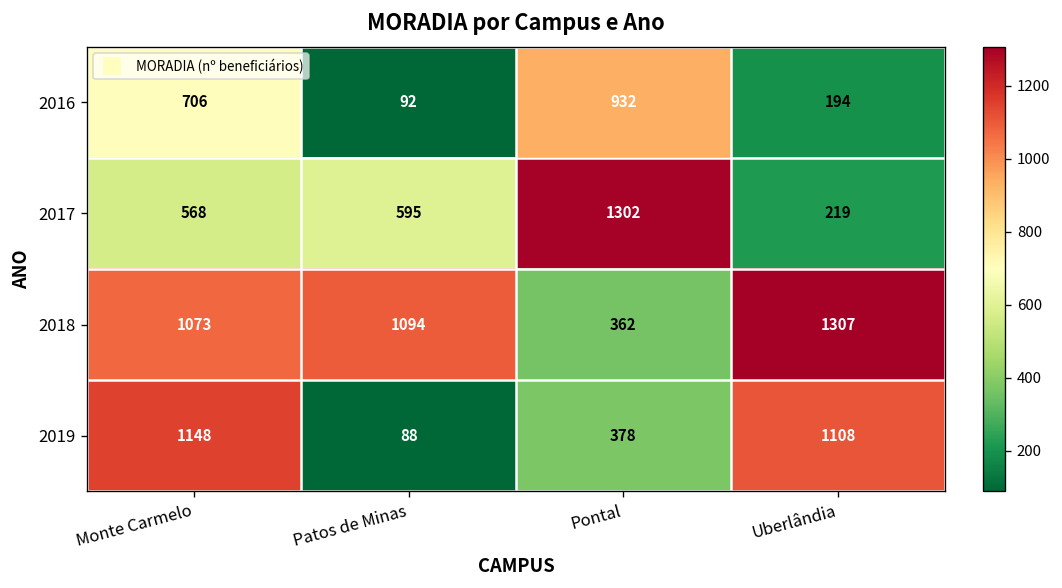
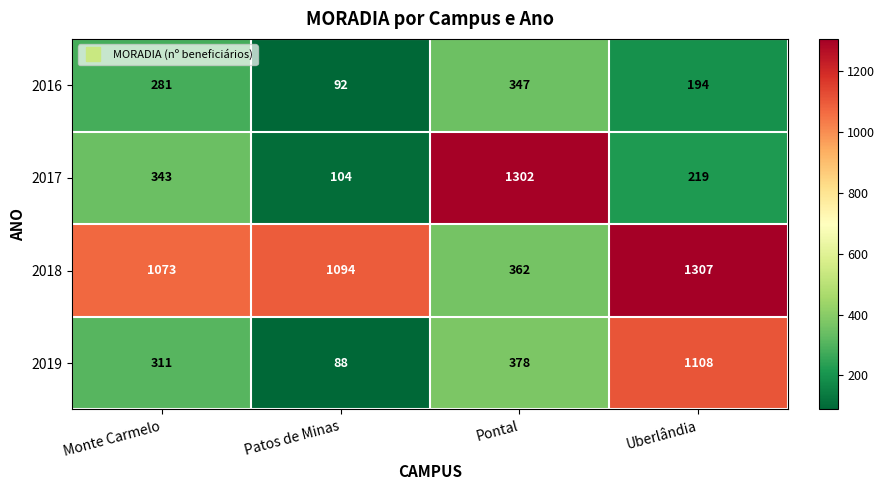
  {
    "2016": {
-     "Monte Carmelo": 706,
+     "Monte Carmelo": 281,
      "Patos de Minas": 92,
-     "Pontal": 932,
+     "Pontal": 347,
      "Uberlândia": 194
    },
    "2017": {
-     "Monte Carmelo": 568,
-     "Patos de Minas": 595,
+     "Monte Carmelo": 343,
+     "Patos de Minas": 104,
      "Pontal": 1302,
      "Uberlândia": 219
    },
    "2018": {
      "Monte Carmelo": 1073,
      "Patos de Minas": 1094,
      "Pontal": 362,
      "Uberlândia": 1307
    },
    "2019": {
-     "Monte Carmelo": 1148,
+     "Monte Carmelo": 311,
      "Patos de Minas": 88,
      "Pontal": 378,
      "Uberlândia": 1108
    }
  }
